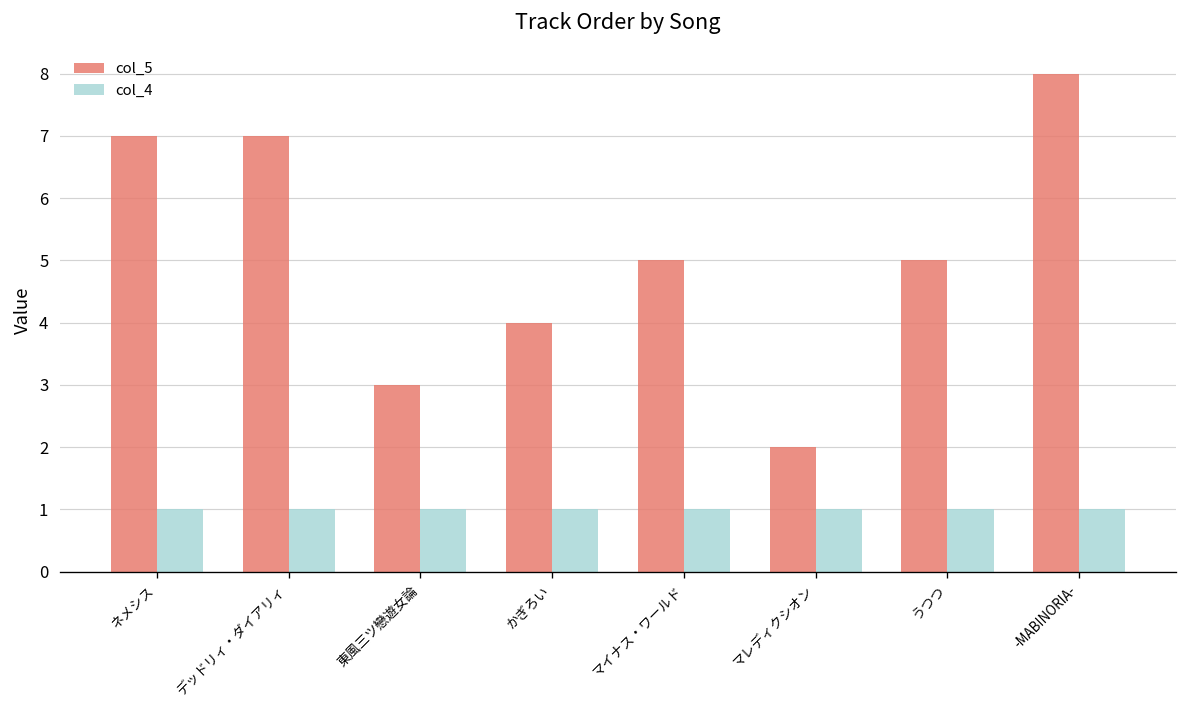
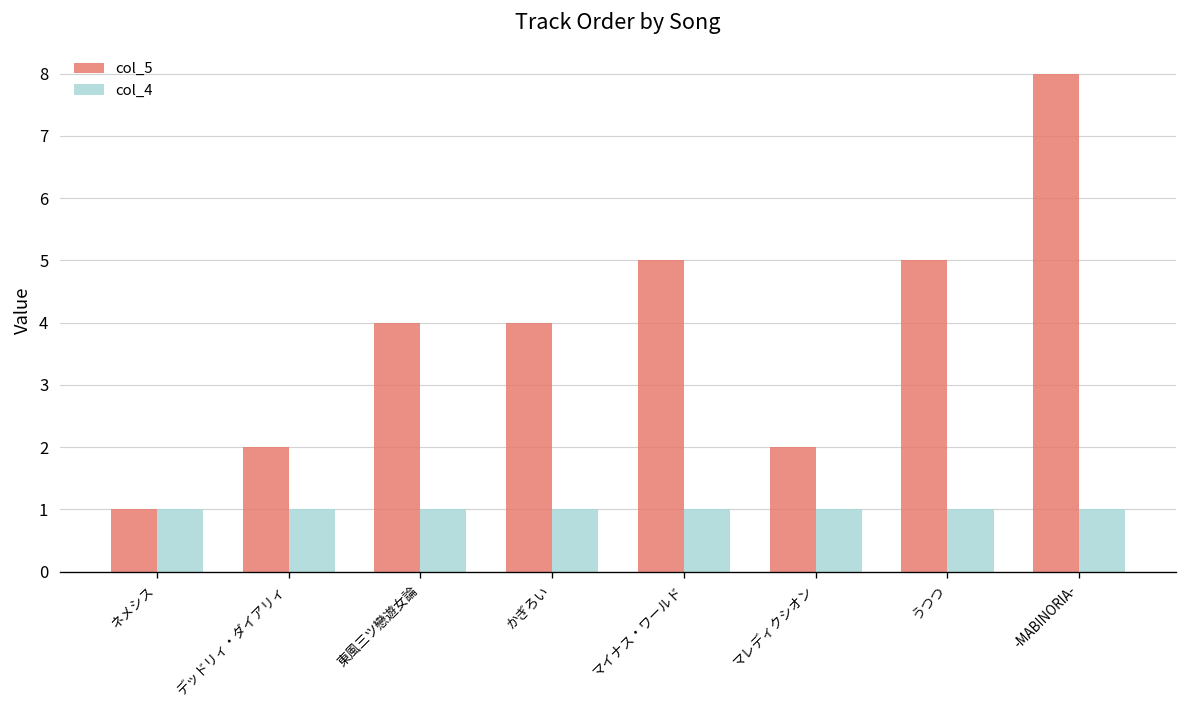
  {
    "col_5": {
-     "ネメシス": 7,
-     "デッドリィ・ダイアリィ": 7,
-     "東風三ツ戀遊女論": 3,
+     "ネメシス": 1,
+     "デッドリィ・ダイアリィ": 2,
+     "東風三ツ戀遊女論": 4,
      "かぎろい": 4,
      "マイナス・ワールド": 5,
      "マレディクシオン": 2,
      "うつつ": 5,
      "-MABINORIA-": 8
    },
    "col_4": {
      "ネメシス": 1,
      "デッドリィ・ダイアリィ": 1,
      "東風三ツ戀遊女論": 1,
      "かぎろい": 1,
      "マイナス・ワールド": 1,
      "マレディクシオン": 1,
      "うつつ": 1,
      "-MABINORIA-": 1
    }
  }
